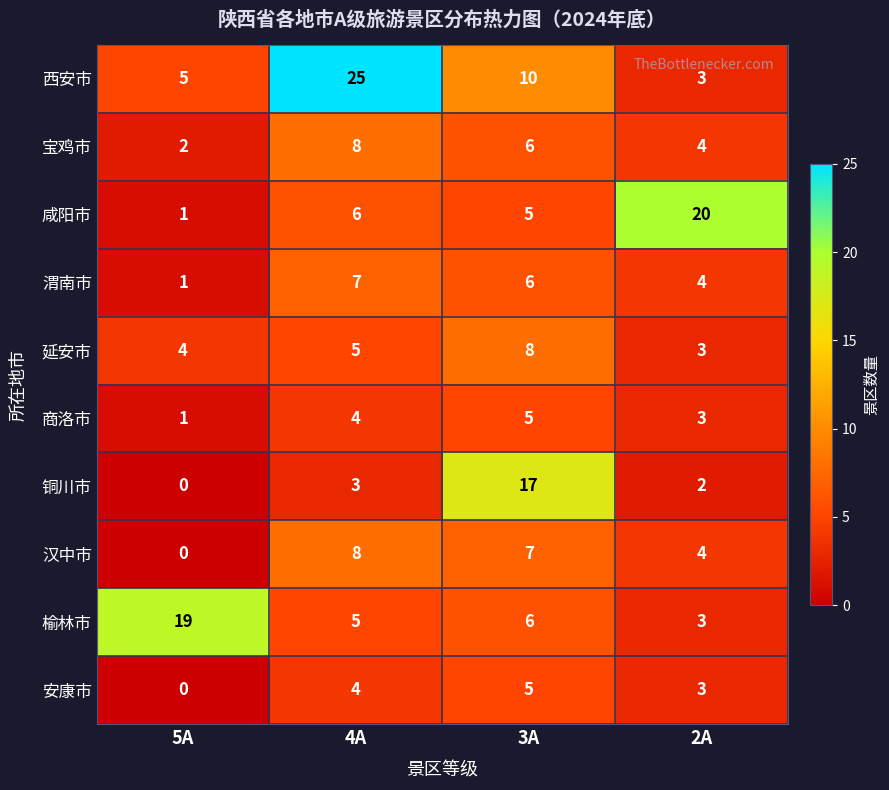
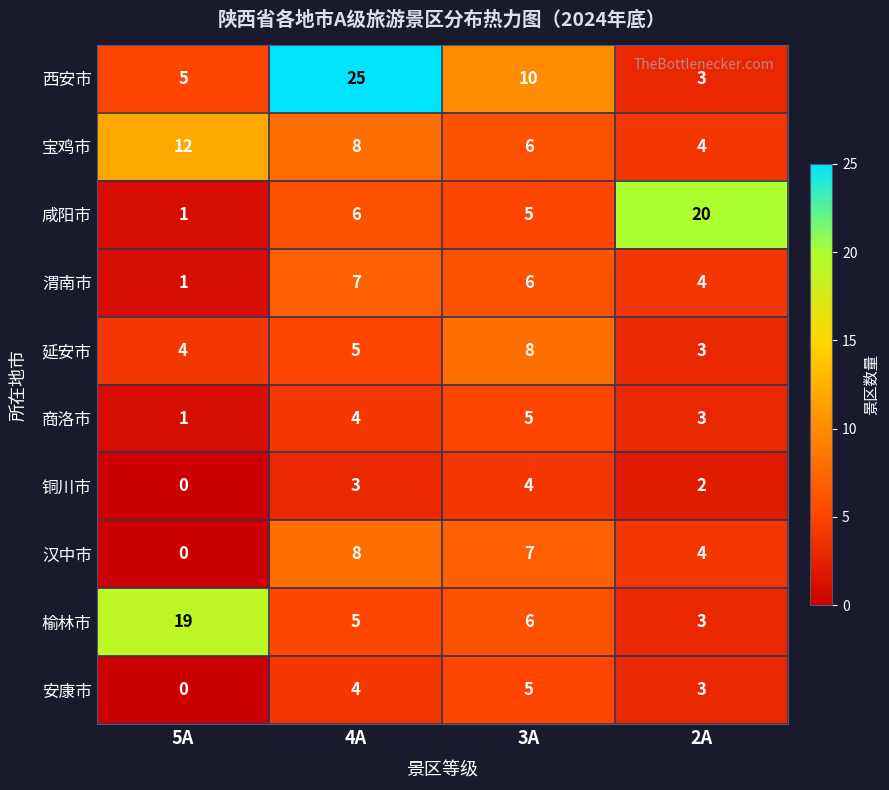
  {
    "西安市": {
      "5A": 5,
      "4A": 25,
      "3A": 10
    },
    "宝鸡市": {
-     "5A": 2,
+     "5A": 12,
      "4A": 8,
      "3A": 6,
      "2A": 4
    },
    "咸阳市": {
      "5A": 1,
      "4A": 6,
      "3A": 5,
      "2A": 20
    },
    "渭南市": {
      "5A": 1,
      "4A": 7,
      "3A": 6,
      "2A": 4
    },
    "延安市": {
      "5A": 4,
      "4A": 5,
      "3A": 8,
      "2A": 3
    },
    "商洛市": {
      "5A": 1,
      "4A": 4,
      "3A": 5,
      "2A": 3
    },
    "铜川市": {
      "5A": 0,
      "4A": 3,
-     "3A": 17,
+     "3A": 4,
      "2A": 2
    },
    "汉中市": {
      "5A": 0,
      "4A": 8,
      "3A": 7,
      "2A": 4
    },
    "榆林市": {
      "5A": 19,
      "4A": 5,
      "3A": 6,
      "2A": 3
    },
    "安康市": {
      "5A": 0,
      "4A": 4,
      "3A": 5,
      "2A": 3
    }
  }
